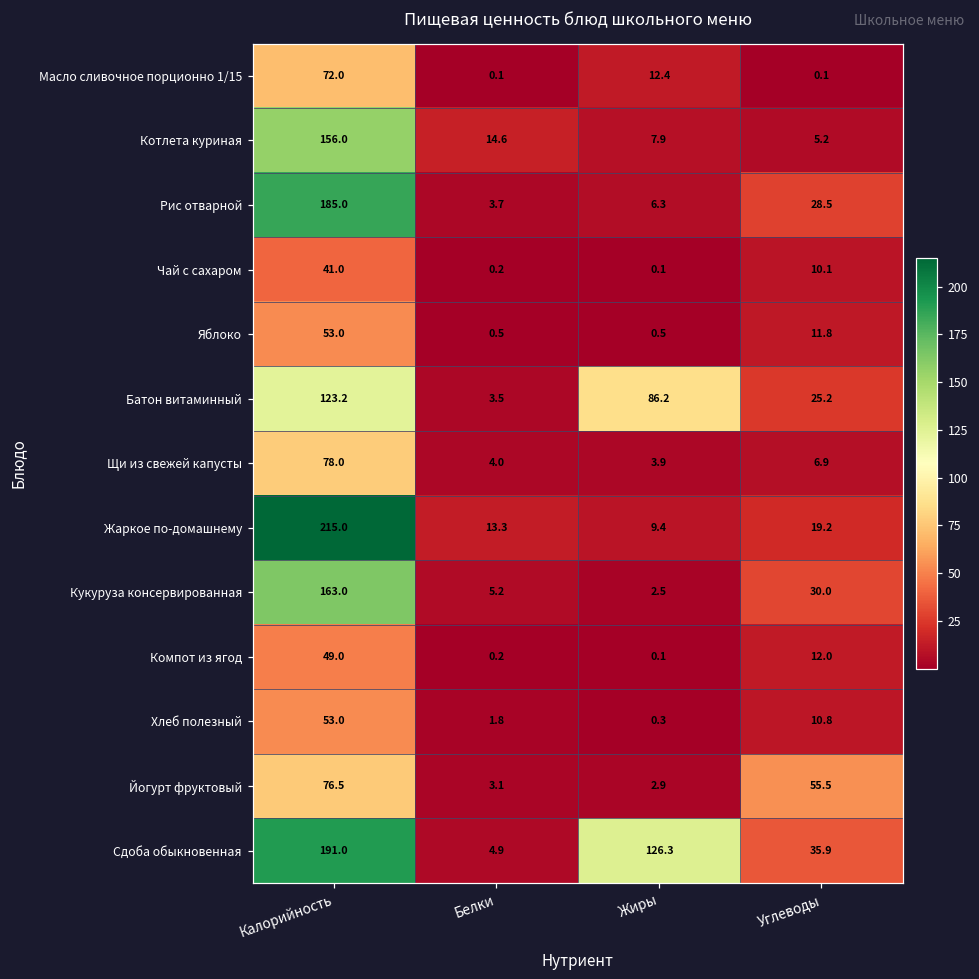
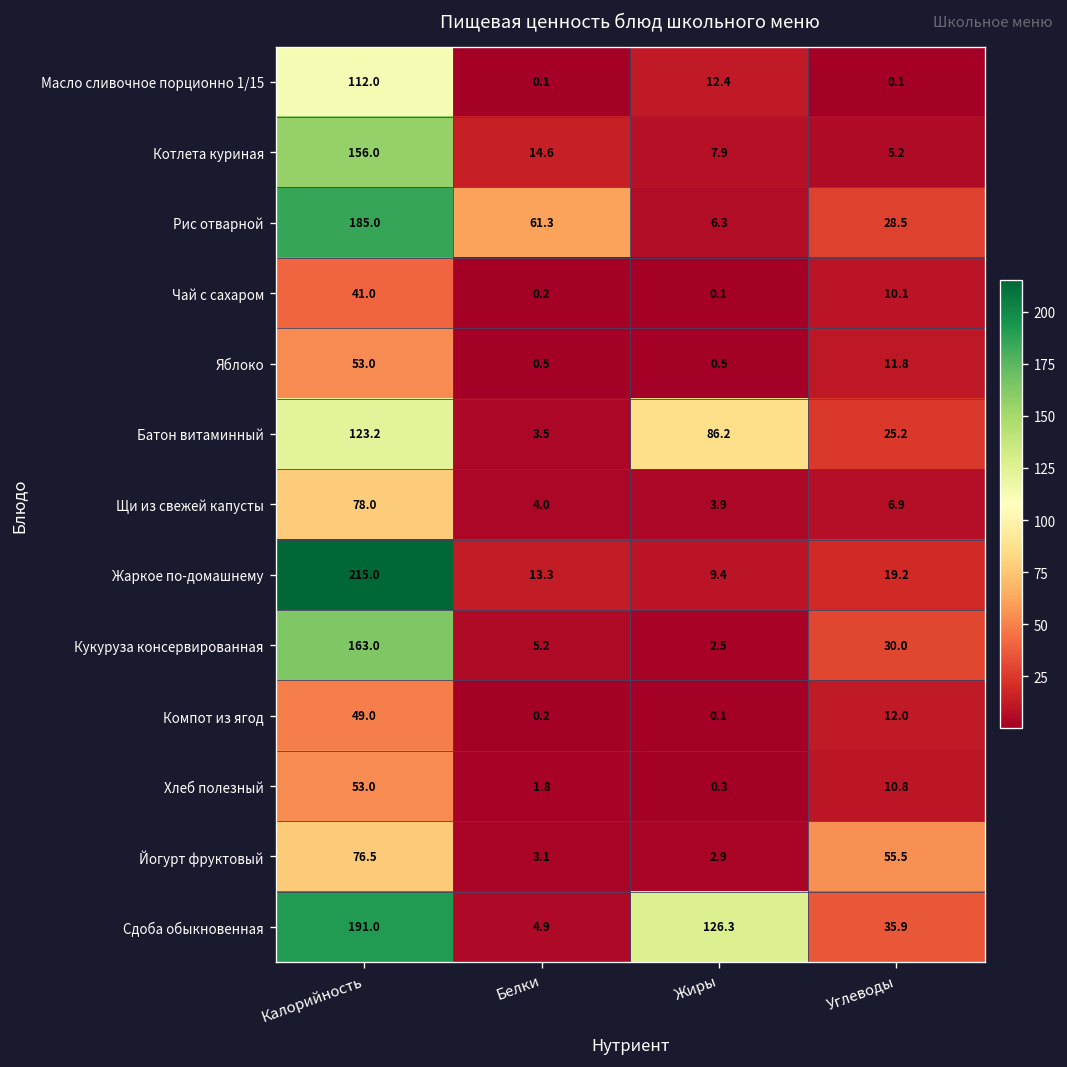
  {
    "Масло сливочное порционно 1/15": {
-     "Калорийность": 72.0,
+     "Калорийность": 112.0,
      "Белки": 0.1,
      "Жиры": 12.4,
      "Углеводы": 0.1
    },
    "Котлета куриная": {
      "Калорийность": 156.0,
      "Белки": 14.6,
      "Жиры": 7.9,
      "Углеводы": 5.2
    },
    "Рис отварной": {
      "Калорийность": 185.0,
-     "Белки": 3.7,
+     "Белки": 61.3,
      "Жиры": 6.3,
      "Углеводы": 28.5
    },
    "Чай с сахаром": {
      "Калорийность": 41.0,
      "Белки": 0.2,
      "Жиры": 0.1,
      "Углеводы": 10.1
    },
    "Яблоко": {
      "Калорийность": 53.0,
      "Белки": 0.5,
      "Жиры": 0.5,
      "Углеводы": 11.8
    },
    "Батон витаминный": {
      "Калорийность": 123.2,
      "Белки": 3.5,
      "Жиры": 86.2,
      "Углеводы": 25.2
    },
    "Щи из свежей капусты": {
      "Калорийность": 78.0,
      "Белки": 4.0,
      "Жиры": 3.9,
      "Углеводы": 6.9
    },
    "Жаркое по-домашнему": {
      "Калорийность": 215.0,
      "Белки": 13.3,
      "Жиры": 9.4,
      "Углеводы": 19.2
    },
    "Кукуруза консервированная": {
      "Калорийность": 163.0,
      "Белки": 5.2,
      "Жиры": 2.5,
      "Углеводы": 30.0
    },
    "Компот из ягод": {
      "Калорийность": 49.0,
      "Белки": 0.2,
      "Жиры": 0.1,
      "Углеводы": 12.0
    },
    "Хлеб полезный": {
      "Калорийность": 53.0,
      "Белки": 1.8,
      "Жиры": 0.3,
      "Углеводы": 10.8
    },
    "Йогурт фруктовый": {
      "Калорийность": 76.5,
      "Белки": 3.1,
      "Жиры": 2.9,
      "Углеводы": 55.5
    },
    "Сдоба обыкновенная": {
      "Калорийность": 191.0,
      "Белки": 4.9,
      "Жиры": 126.3,
      "Углеводы": 35.9
    }
  }
